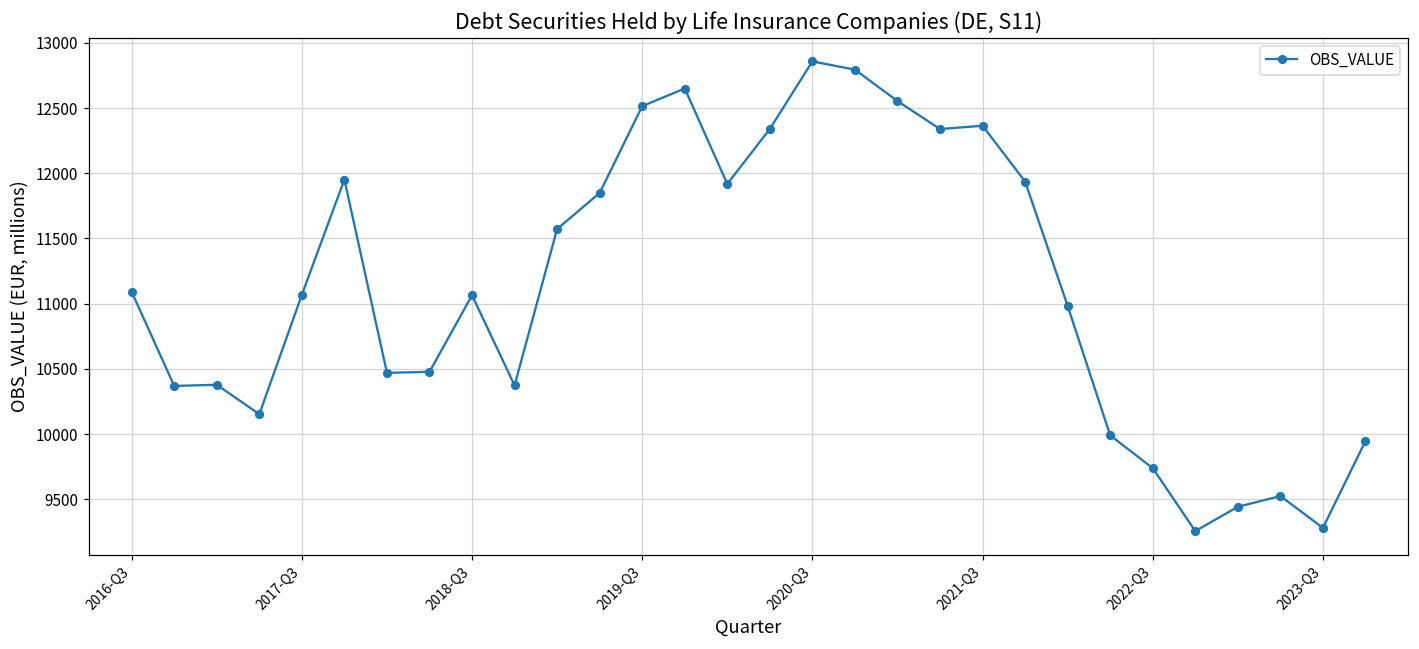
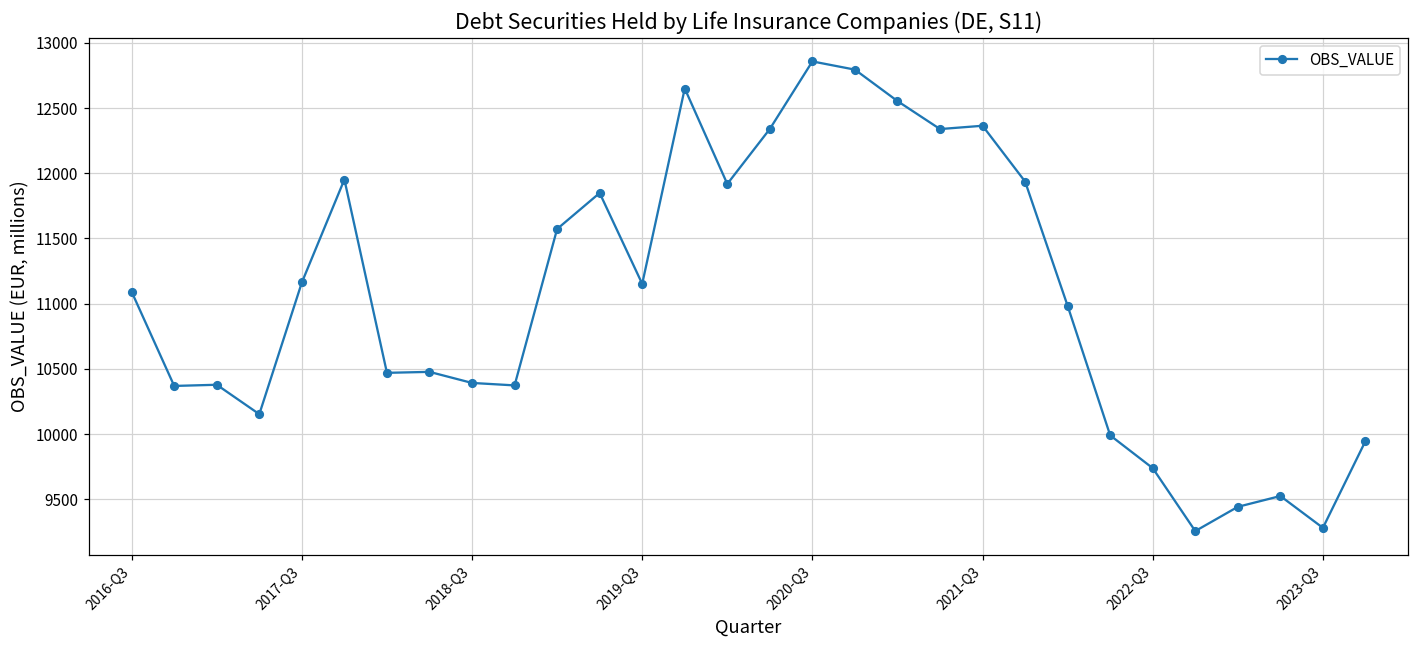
  {
    "2016-Q3": 11090,
-   "2017-Q3": 11070,
-   "2018-Q3": 11060,
-   "2019-Q3": 12510,
+   "2017-Q3": 11160,
+   "2018-Q3": 10390,
+   "2019-Q3": 11150,
    "2020-Q3": 12860,
    "2021-Q3": 12360,
    "2022-Q3": 9740,
    "2023-Q3": 9280
  }
